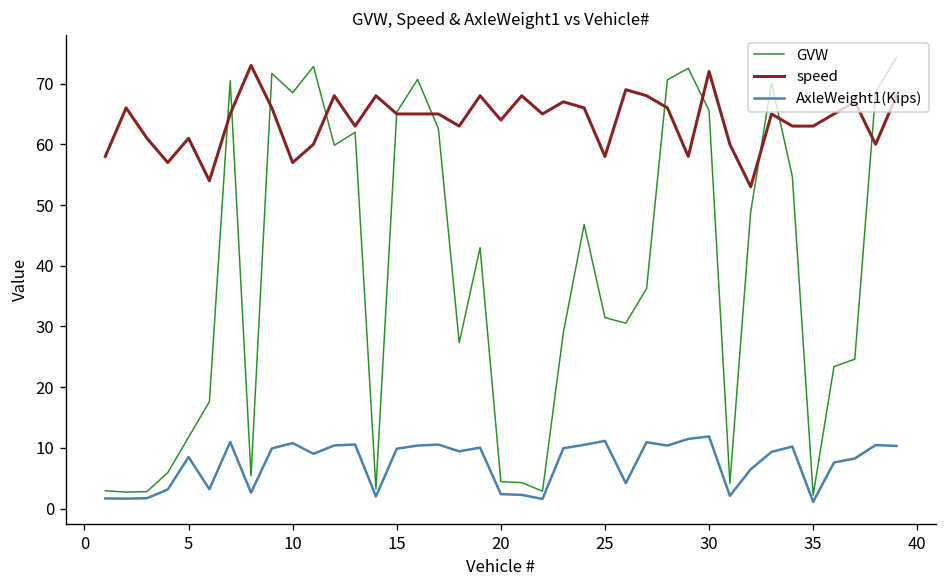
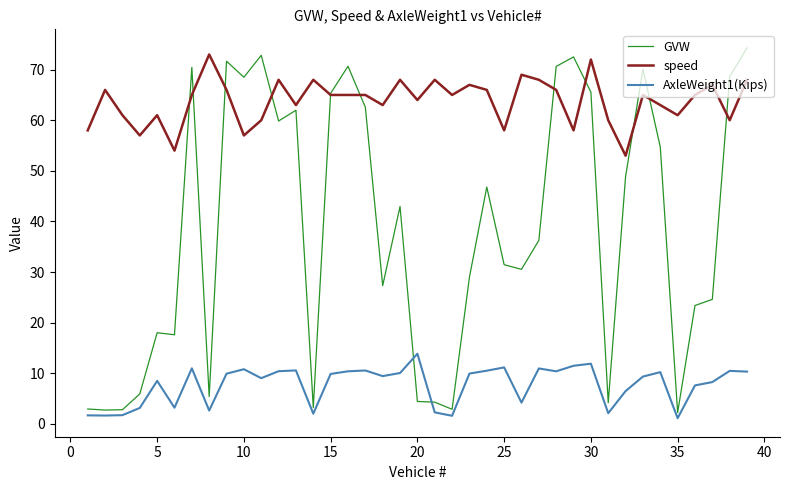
  {
    "GVW": {
-     "5": 12,
+     "5": 18,
      "10": 69,
      "20": 4,
      "25": 31,
      "30": 66,
      "35": 2
    },
    "speed": {
      "5": 61,
      "10": 57,
      "20": 64,
      "25": 58,
      "30": 72,
-     "35": 63
+     "35": 61
    },
    "AxleWeight1(Kips)": {
      "5": 9,
      "10": 11,
      "15": 10,
-     "20": 2,
+     "20": 14,
      "25": 11,
      "30": 12,
      "35": 1
    }
  }
